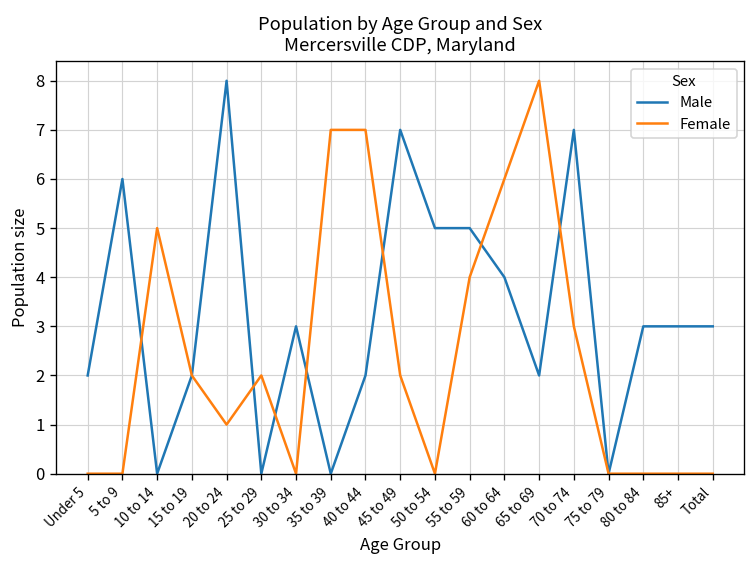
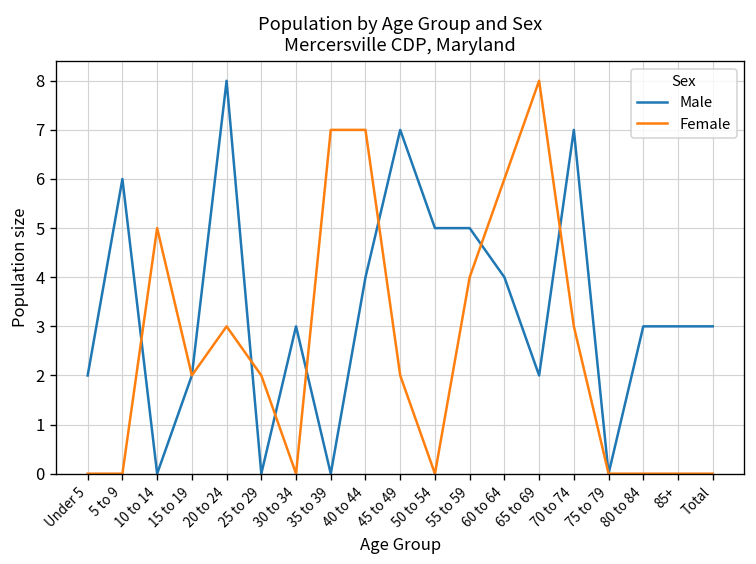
  {
    "Male": {
      "Under 5": 2,
      "5 to 9": 6,
      "10 to 14": 0,
      "20 to 24": 8,
      "25 to 29": 0,
      "30 to 34": 3,
      "35 to 39": 0,
-     "40 to 44": 2,
+     "40 to 44": 4,
      "45 to 49": 7,
      "50 to 54": 5,
      "55 to 59": 5,
      "60 to 64": 4,
      "65 to 69": 2,
      "70 to 74": 7,
      "80 to 84": 3,
      "85+": 3,
      "Total": 3
    },
    "Female": {
      "Under 5": 0,
      "5 to 9": 0,
      "10 to 14": 5,
-     "20 to 24": 1,
+     "20 to 24": 3,
      "25 to 29": 2,
      "30 to 34": 0,
      "35 to 39": 7,
      "40 to 44": 7,
      "45 to 49": 2,
      "50 to 54": 0,
      "55 to 59": 4,
      "60 to 64": 6,
      "65 to 69": 8,
      "70 to 74": 3,
      "80 to 84": 0,
      "85+": 0,
      "Total": 0
    }
  }
